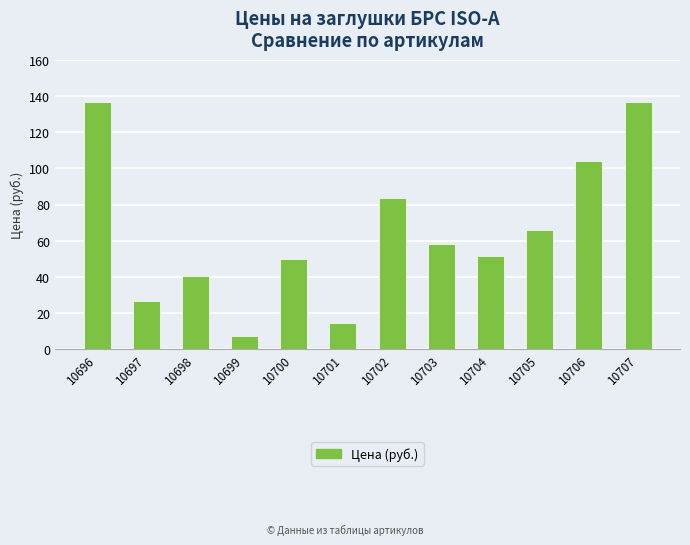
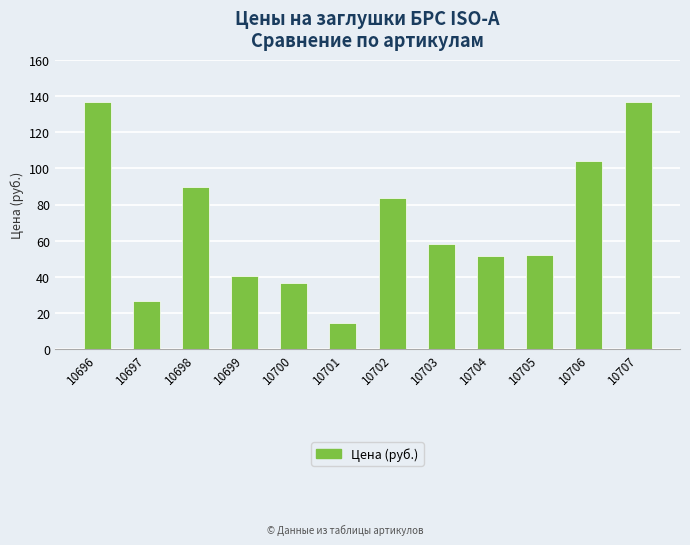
  {
    "10696": 137,
    "10697": 27,
-   "10698": 40,
-   "10699": 7,
-   "10700": 50,
+   "10698": 90,
+   "10699": 40,
+   "10700": 37,
    "10701": 15,
    "10702": 84,
    "10703": 58,
    "10704": 52,
-   "10705": 66,
+   "10705": 52,
    "10706": 104,
    "10707": 137
  }
